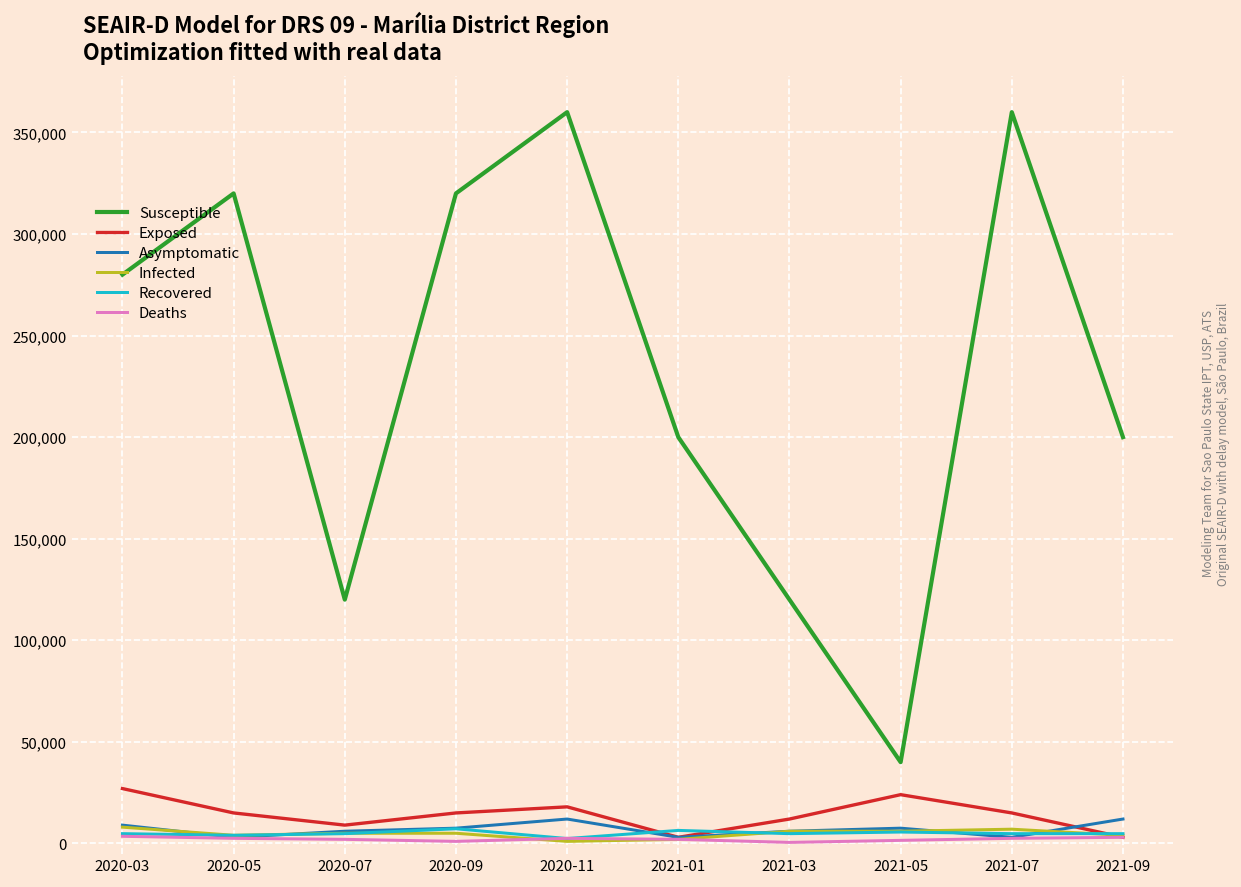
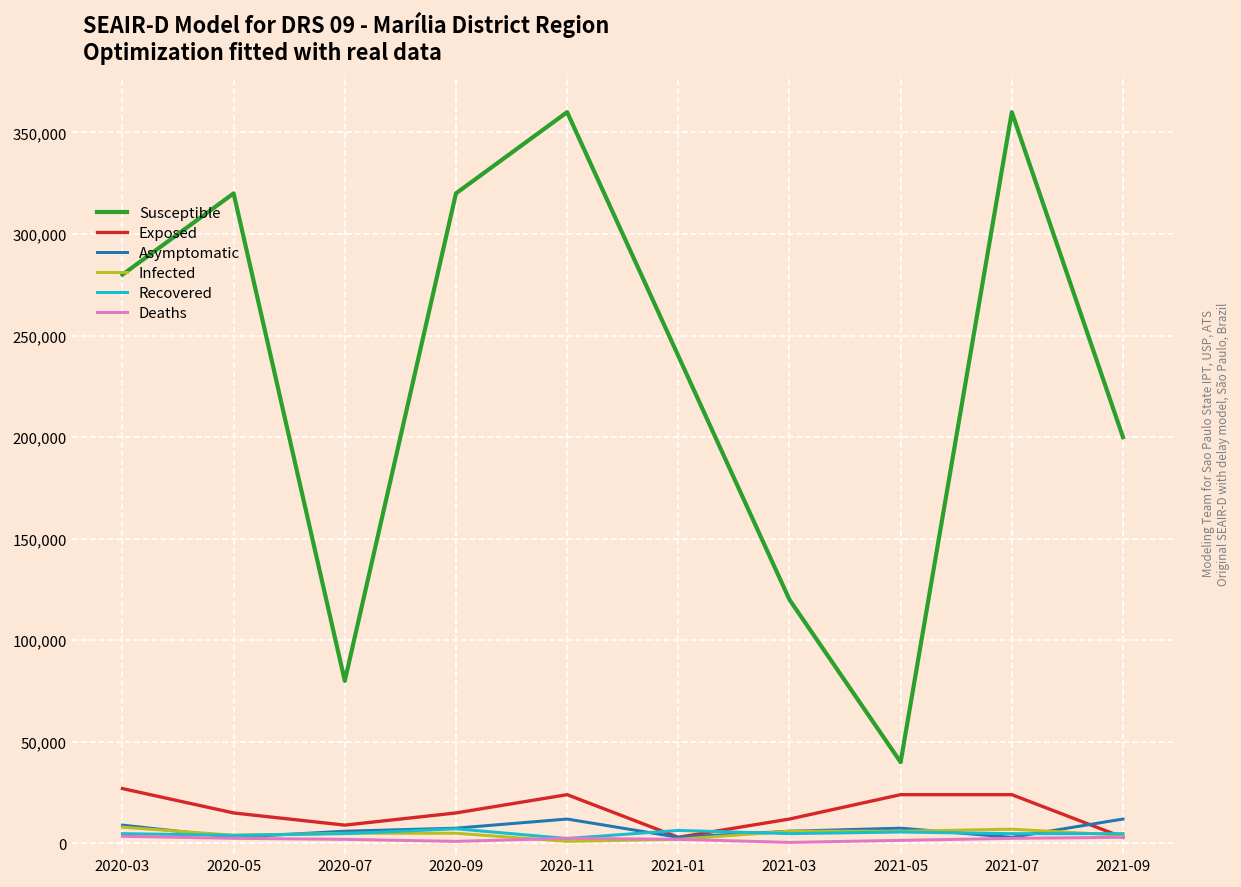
  {
    "Susceptible": {
      "2020-03": "280,000",
      "2020-05": "320,000",
-     "2020-07": "120,000",
+     "2020-07": "80,000",
      "2020-09": "320,000",
      "2020-11": "360,000",
-     "2021-01": "200,000",
+     "2021-01": "240,000",
      "2021-03": "120,000",
      "2021-05": "40,000",
      "2021-07": "360,000",
      "2021-09": "200,000"
    },
    "Exposed": {
      "2020-03": "27,000",
      "2020-05": "15,000",
      "2020-07": "9,000",
      "2020-09": "15,000",
-     "2020-11": "18,000",
+     "2020-11": "24,000",
      "2021-03": "12,000",
      "2021-05": "24,000",
-     "2021-07": "15,000"
+     "2021-07": "24,000"
    },
    "Asymptomatic": {
      "2020-11": "12,000",
      "2021-09": "12,000"
    },
    "Infected": {
      "2020-09": "5,000",
      "2021-07": "7,000"
    },
    "Recovered": {
      "2021-01": "6,000",
      "2021-07": "5,000"
    },
    "Deaths": {
      "2020-07": "2,000",
      "2020-09": "1,000",
      "2021-03": "1,000",
      "2021-05": "2,000"
    }
  }
